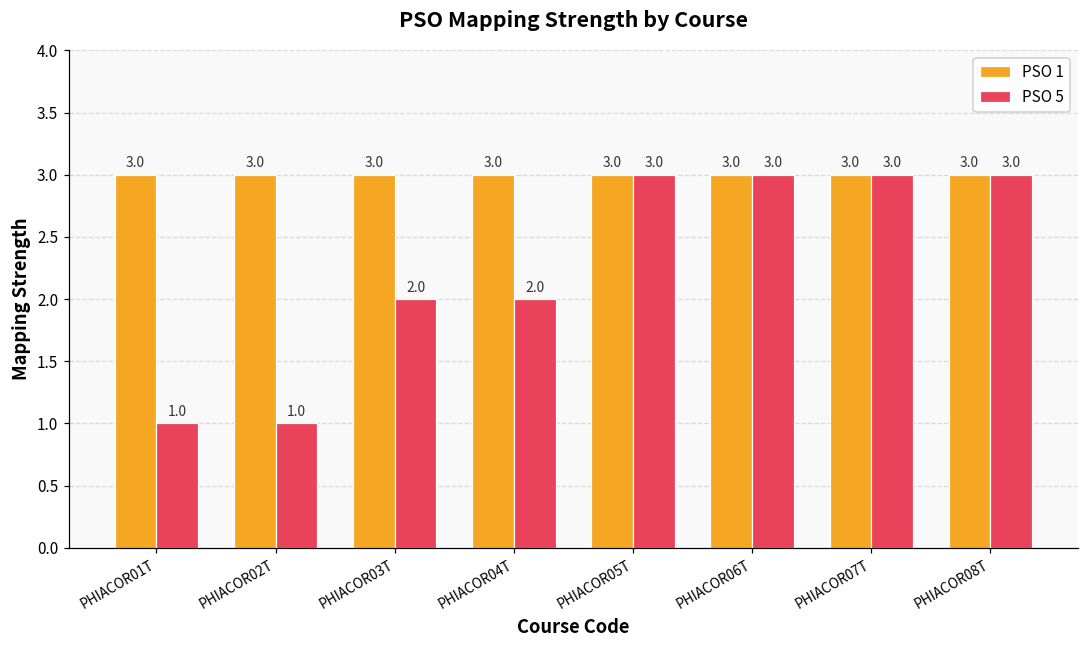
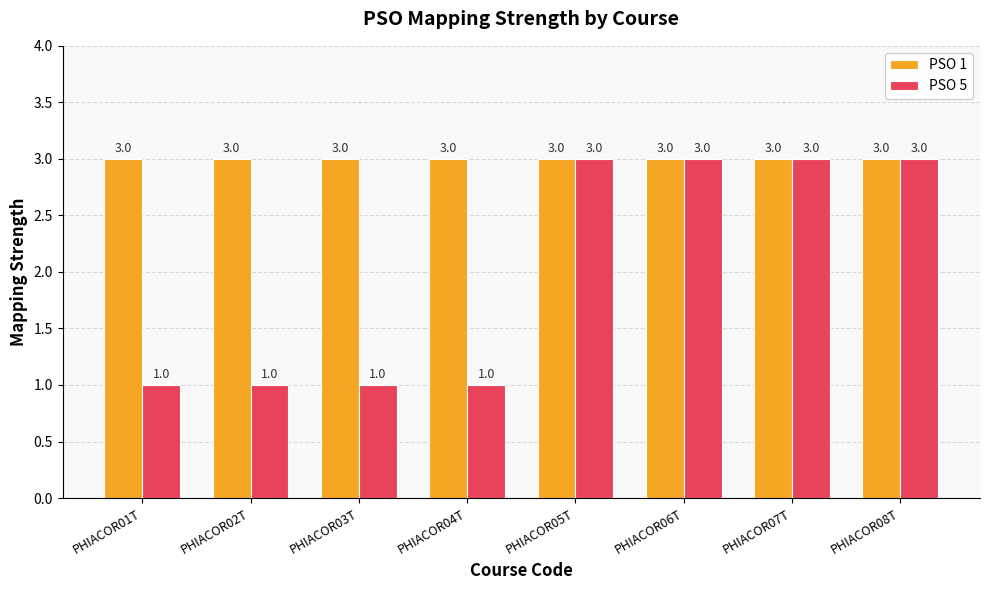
  {
    "PSO 1": {
      "PHIACOR01T": 3.0,
      "PHIACOR02T": 3.0,
      "PHIACOR03T": 3.0,
      "PHIACOR04T": 3.0,
      "PHIACOR05T": 3.0,
      "PHIACOR06T": 3.0,
      "PHIACOR07T": 3.0,
      "PHIACOR08T": 3.0
    },
    "PSO 5": {
      "PHIACOR01T": 1.0,
      "PHIACOR02T": 1.0,
-     "PHIACOR03T": 2.0,
-     "PHIACOR04T": 2.0,
+     "PHIACOR03T": 1.0,
+     "PHIACOR04T": 1.0,
      "PHIACOR05T": 3.0,
      "PHIACOR06T": 3.0,
      "PHIACOR07T": 3.0,
      "PHIACOR08T": 3.0
    }
  }
